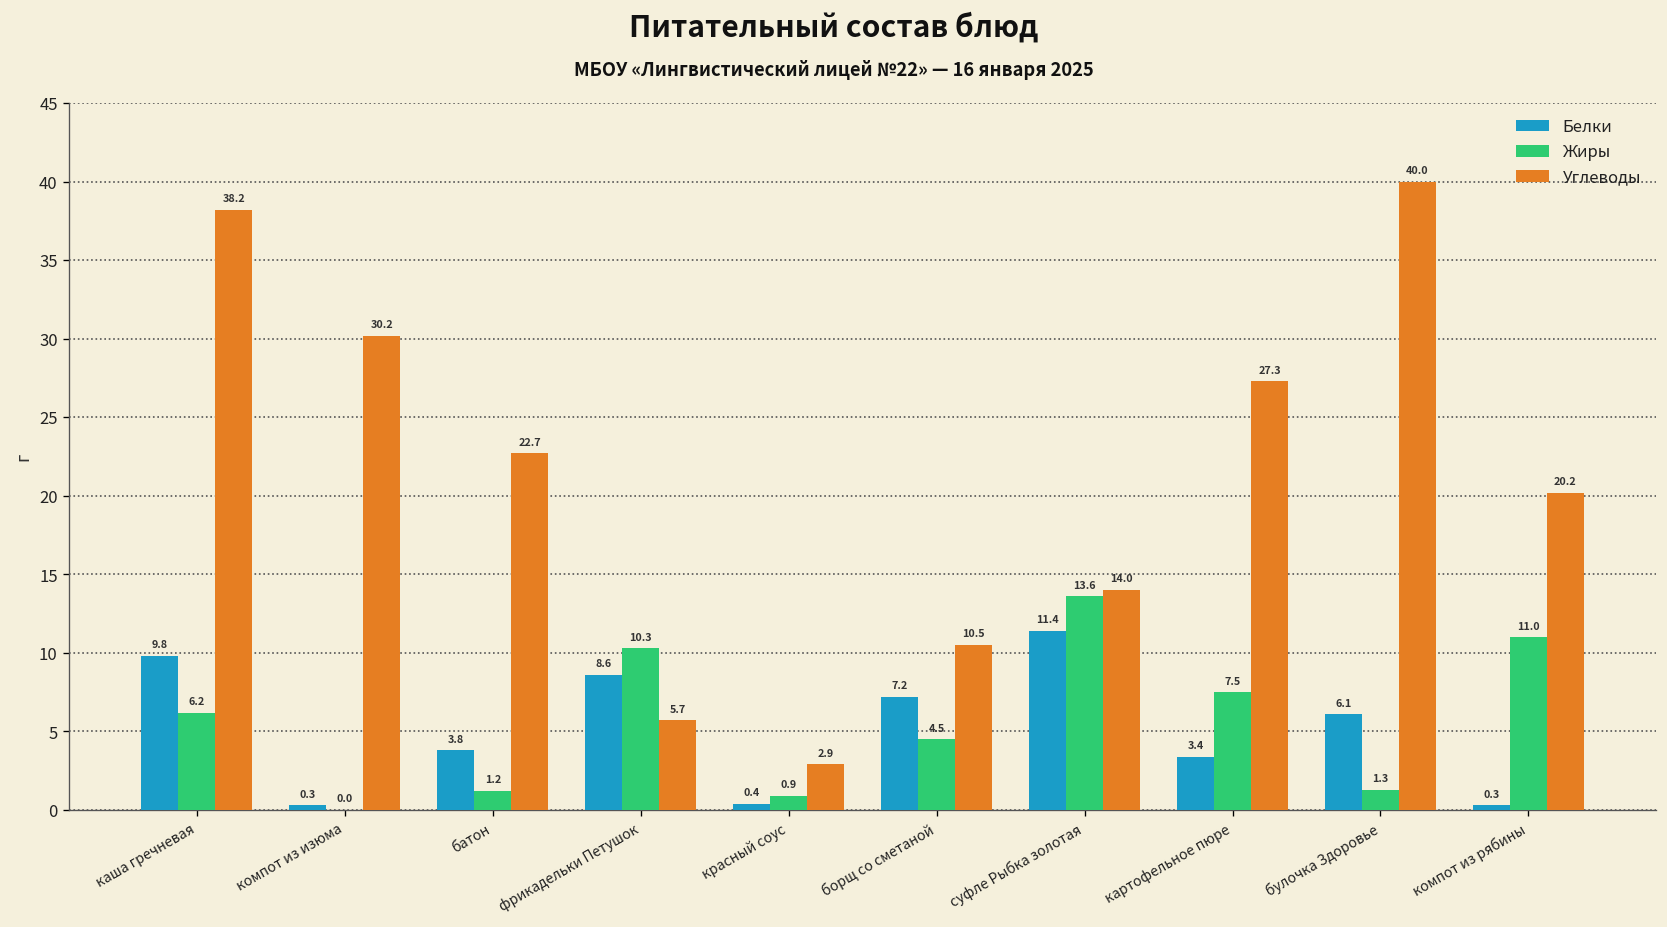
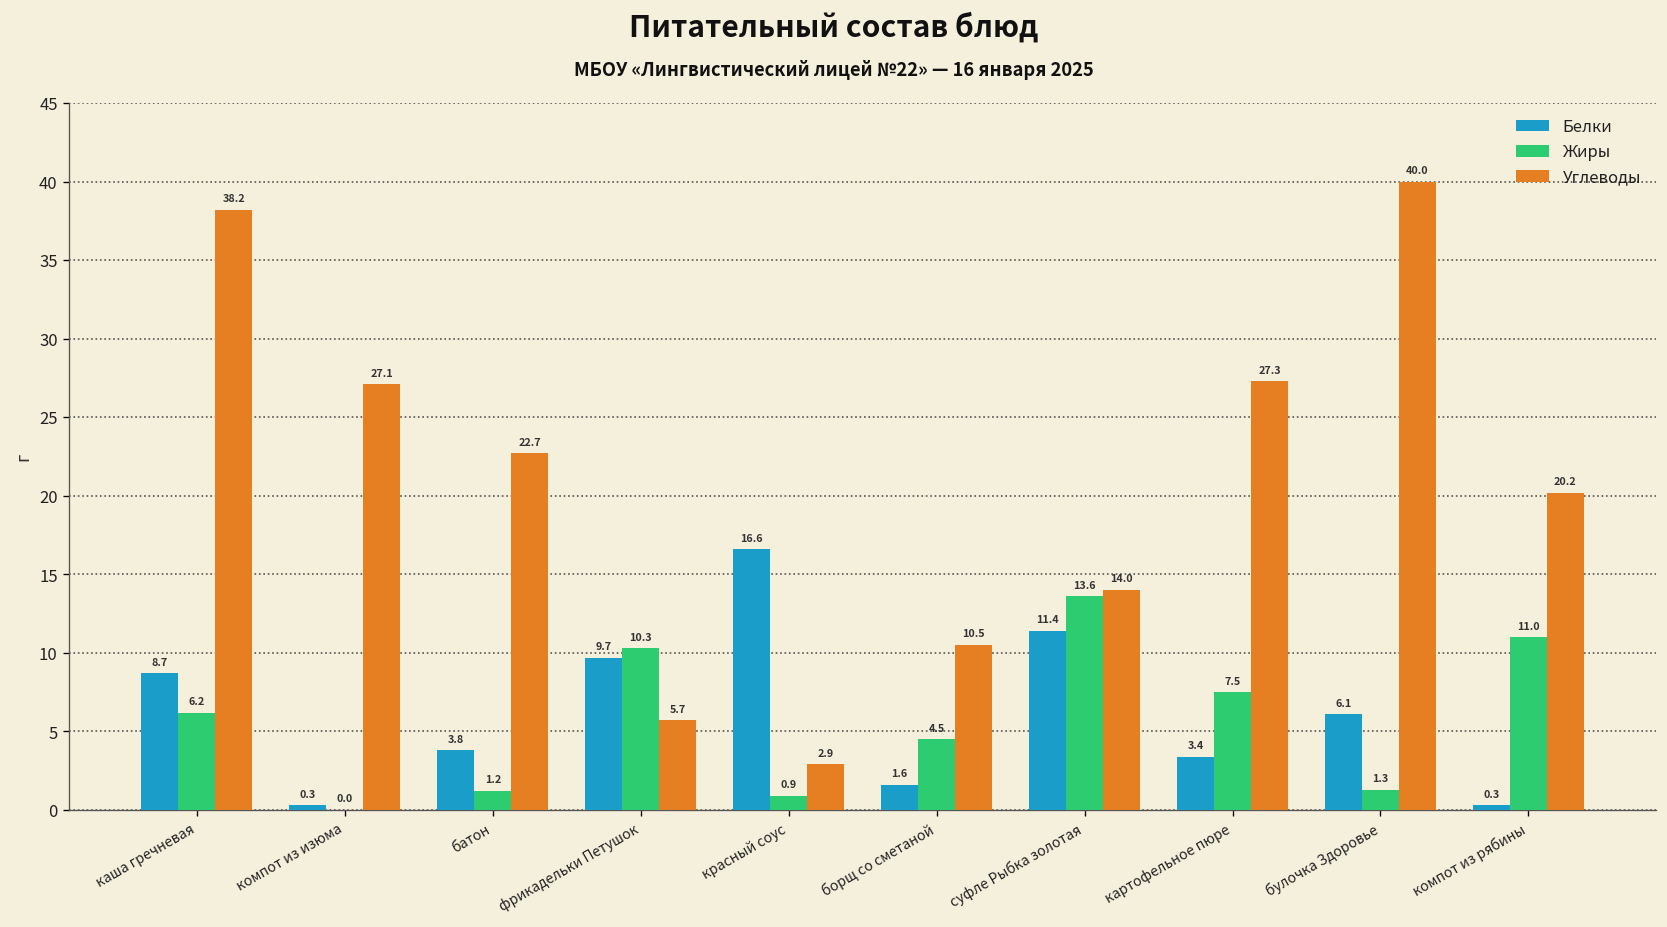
  {
    "Белки": {
-     "каша гречневая": 9.8,
+     "каша гречневая": 8.7,
      "компот из изюма": 0.3,
      "батон": 3.8,
-     "фрикадельки Петушок": 8.6,
-     "красный соус": 0.4,
-     "борщ со сметаной": 7.2,
+     "фрикадельки Петушок": 9.7,
+     "красный соус": 16.6,
+     "борщ со сметаной": 1.6,
      "суфле Рыбка золотая": 11.4,
      "картофельное пюре": 3.4,
      "булочка Здоровье": 6.1,
      "компот из рябины": 0.3
    },
    "Жиры": {
      "каша гречневая": 6.2,
      "компот из изюма": 0.0,
      "батон": 1.2,
      "фрикадельки Петушок": 10.3,
      "красный соус": 0.9,
      "борщ со сметаной": 4.5,
      "суфле Рыбка золотая": 13.6,
      "картофельное пюре": 7.5,
      "булочка Здоровье": 1.3,
      "компот из рябины": 11.0
    },
    "Углеводы": {
      "каша гречневая": 38.2,
-     "компот из изюма": 30.2,
+     "компот из изюма": 27.1,
      "батон": 22.7,
      "фрикадельки Петушок": 5.7,
      "красный соус": 2.9,
      "борщ со сметаной": 10.5,
      "суфле Рыбка золотая": 14.0,
      "картофельное пюре": 27.3,
      "булочка Здоровье": 40.0,
      "компот из рябины": 20.2
    }
  }
